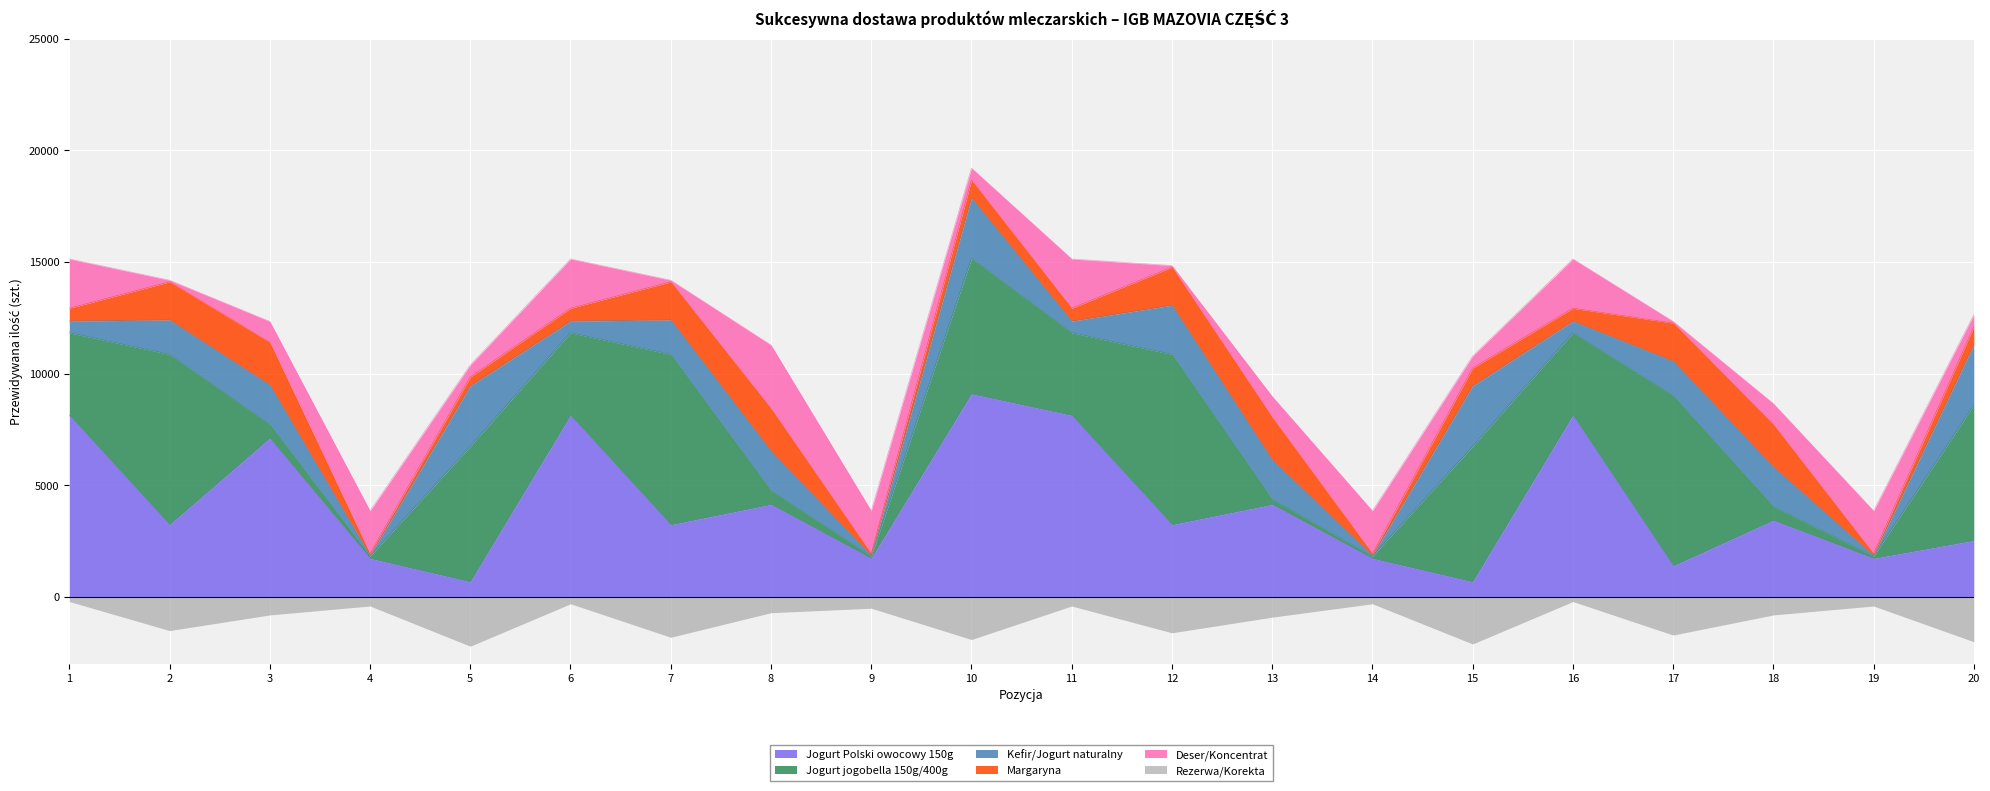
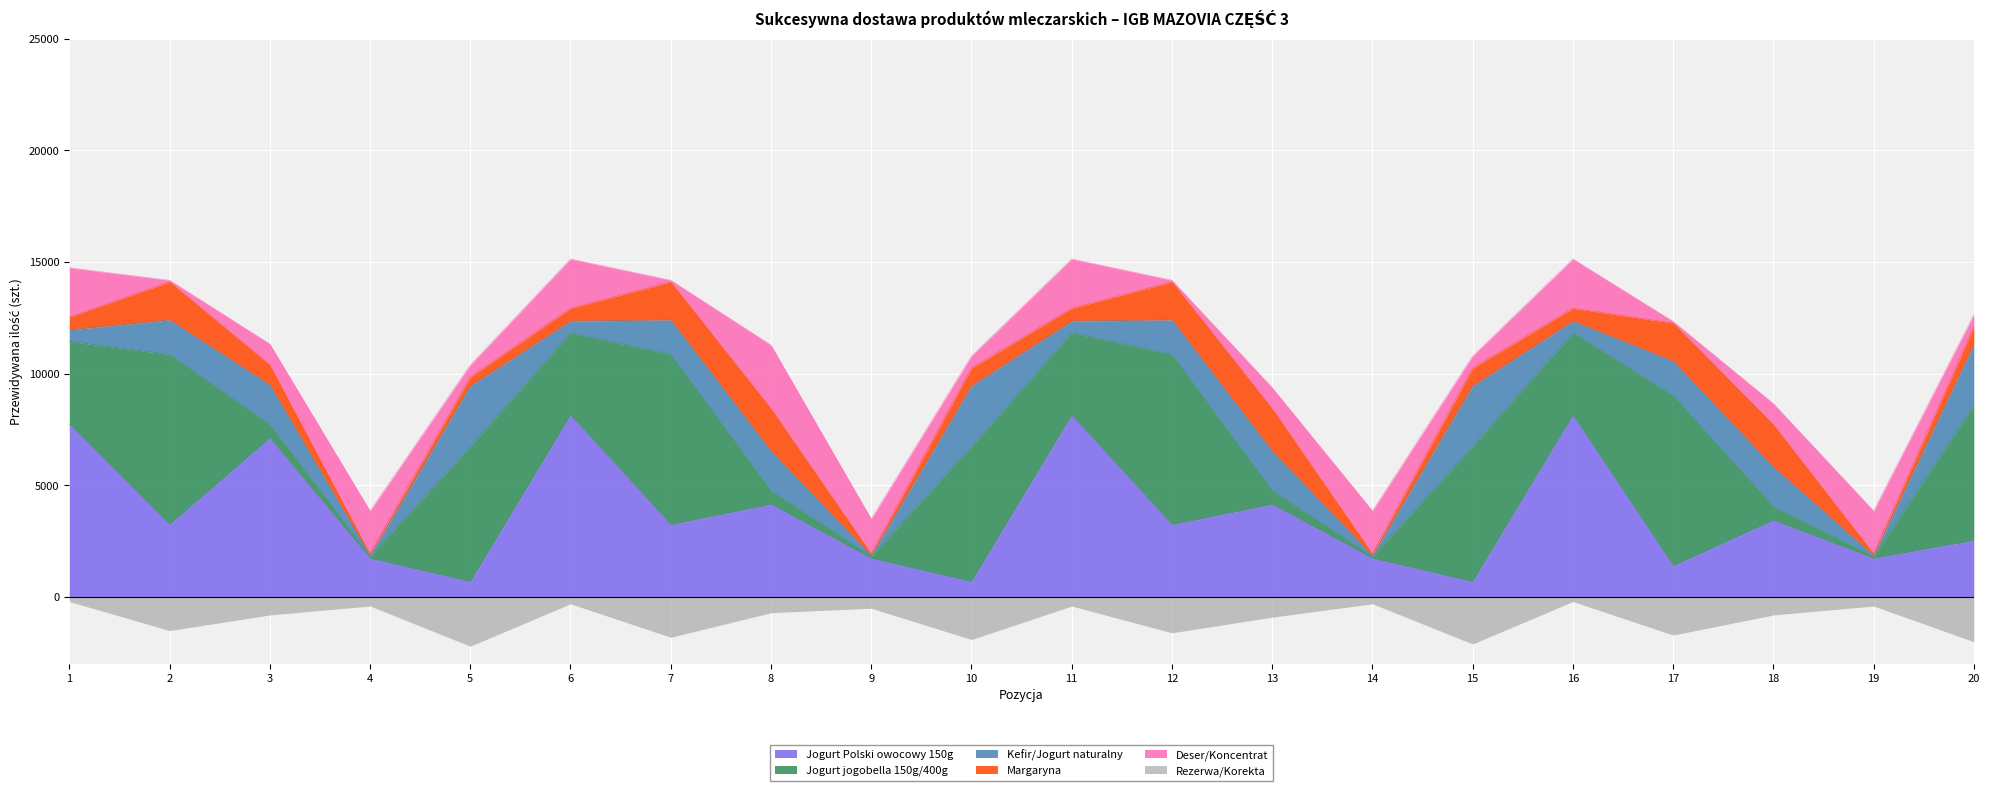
  {
    "Jogurt Polski owocowy 150g": {
-     "1": 8100,
+     "1": 7700,
      "2": 3200,
      "3": 7100,
      "5": 700,
      "6": 8100,
      "7": 3200,
      "8": 4100,
-     "10": 9100,
+     "10": 700,
      "11": 8100,
      "12": 3200,
      "13": 4100,
      "15": 700,
      "16": 8100,
      "17": 1400,
      "18": 3400,
      "20": 2500
    },
    "Jogurt jogobella 150g/400g": {
      "1": 3700,
      "2": 7600,
      "3": 600,
      "5": 6100,
      "6": 3700,
      "7": 7600,
      "8": 600,
      "10": 6100,
      "11": 3700,
      "12": 7600,
-     "13": 200,
+     "13": 600,
      "15": 6100,
      "16": 3700,
      "17": 7600,
      "18": 600,
      "20": 6100
    },
    "Kefir/Jogurt naturalny": {
      "1": 500,
      "2": 1500,
      "3": 1800,
      "5": 2700,
      "6": 500,
      "7": 1500,
      "8": 1800,
      "10": 2700,
      "11": 500,
-     "12": 2200,
+     "12": 1500,
      "13": 1800,
      "15": 2700,
      "16": 500,
      "17": 1500,
      "18": 1800,
      "20": 2700
    },
    "Margaryna": {
      "1": 600,
-     "3": 1900,
+     "3": 900,
      "5": 400,
      "6": 600,
      "8": 1900,
      "10": 800,
      "11": 600,
      "13": 1900,
      "15": 800,
      "16": 600,
      "18": 1900,
      "20": 800
    },
    "Deser/Koncentrat": {
      "1": 2200,
      "3": 900,
      "4": 1900,
      "5": 500,
      "6": 2200,
      "8": 2800,
-     "9": 1900,
+     "9": 1600,
      "10": 500,
      "11": 2200,
      "13": 900,
      "14": 1900,
      "15": 500,
      "16": 2200,
      "18": 900,
      "19": 1900,
      "20": 500
    }
  }
